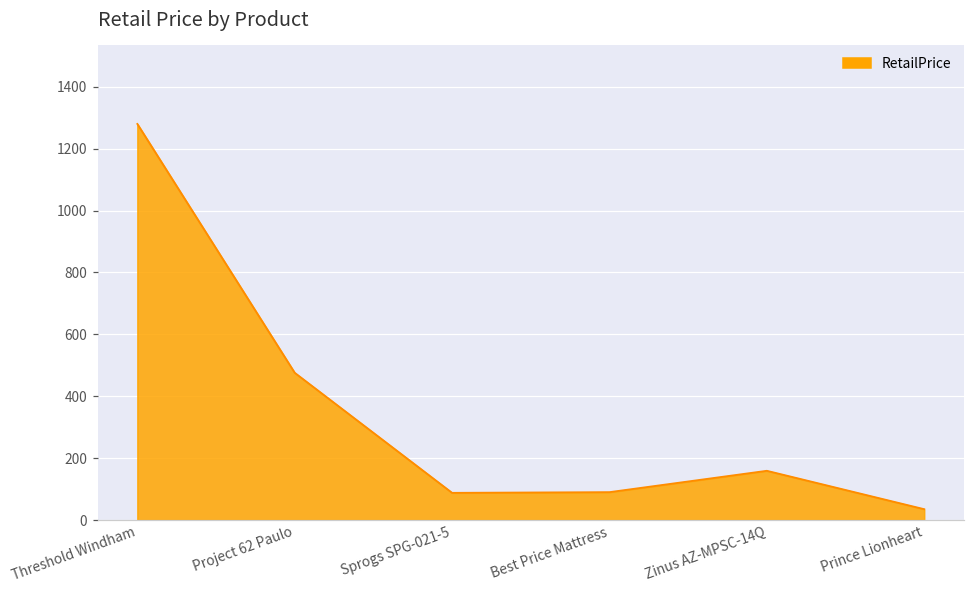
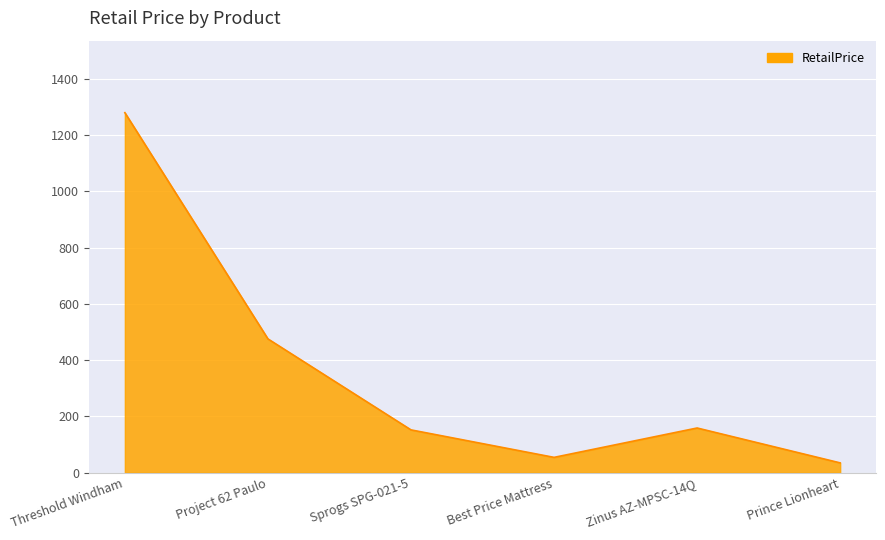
  {
    "Threshold Windham": 1280,
    "Project 62 Paulo": 480,
-   "Sprogs SPG-021-5": 90,
-   "Best Price Mattress": 90,
+   "Sprogs SPG-021-5": 150,
+   "Best Price Mattress": 50,
    "Zinus AZ-MPSC-14Q": 160,
    "Prince Lionheart": 30
  }
